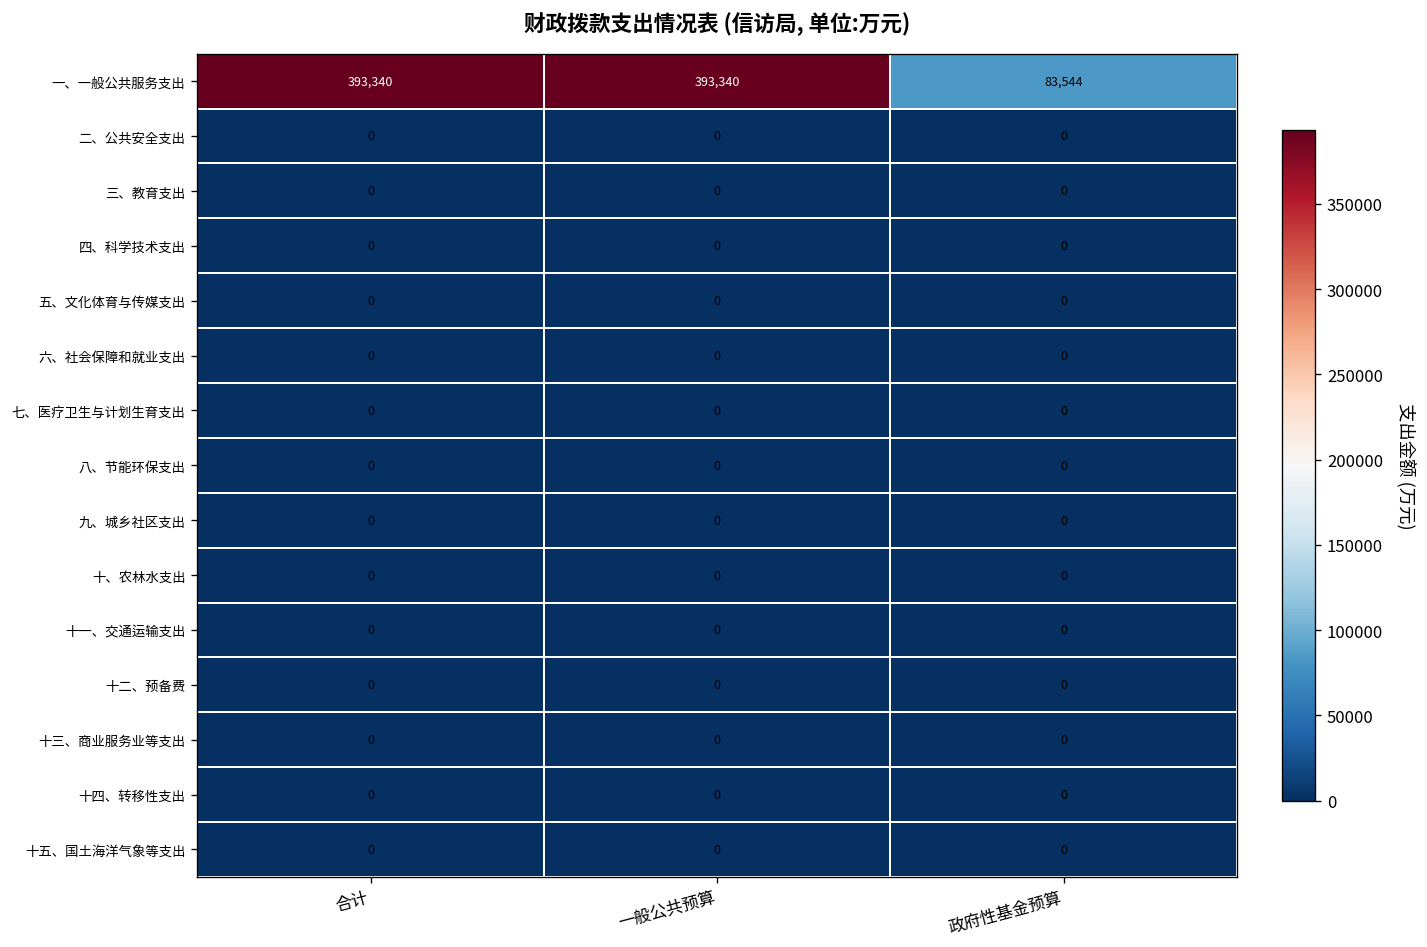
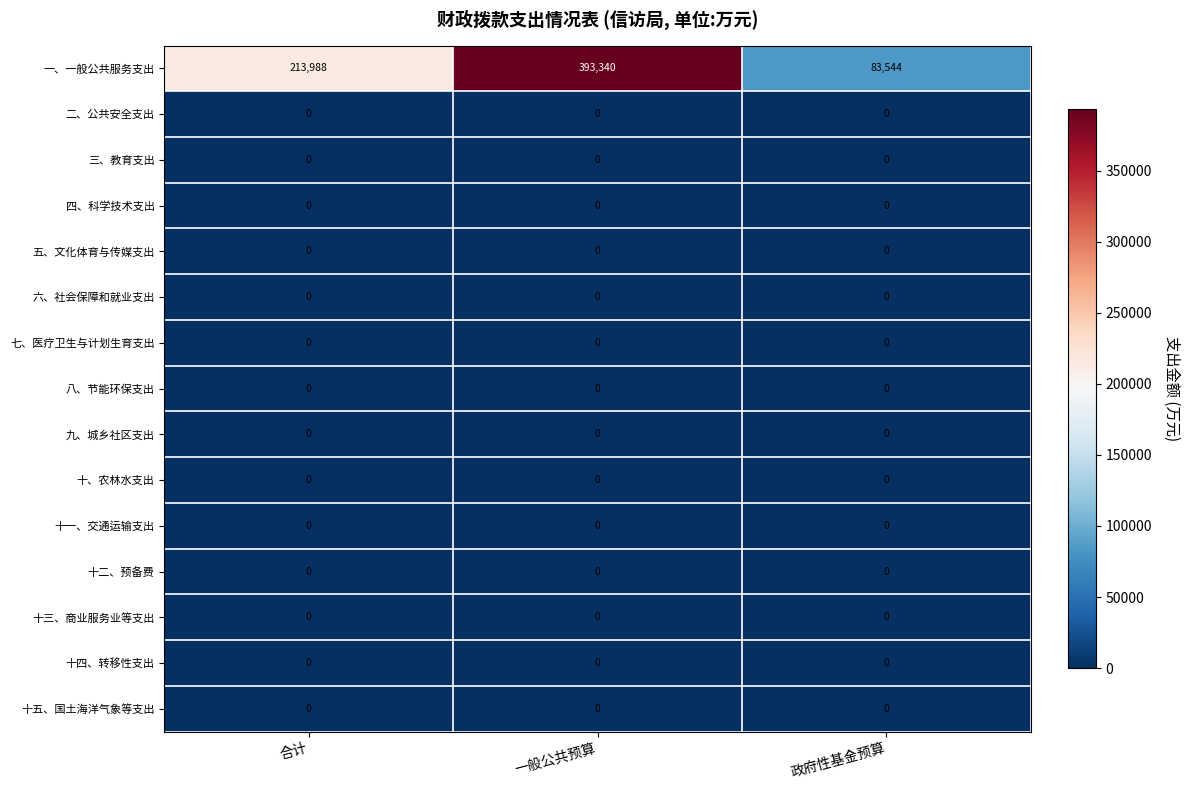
  {
    "一、一般公共服务支出": {
-     "合计": "393,340",
+     "合计": "213,988",
      "一般公共预算": "393,340",
      "政府性基金预算": "83,544"
    },
    "二、公共安全支出": {
      "合计": "0",
      "一般公共预算": "0",
      "政府性基金预算": "0"
    },
    "三、教育支出": {
      "合计": "0",
      "一般公共预算": "0",
      "政府性基金预算": "0"
    },
    "四、科学技术支出": {
      "合计": "0",
      "一般公共预算": "0",
      "政府性基金预算": "0"
    },
    "五、文化体育与传媒支出": {
      "合计": "0",
      "一般公共预算": "0",
      "政府性基金预算": "0"
    },
    "六、社会保障和就业支出": {
      "合计": "0",
      "一般公共预算": "0",
      "政府性基金预算": "0"
    },
    "七、医疗卫生与计划生育支出": {
      "合计": "0",
      "一般公共预算": "0",
      "政府性基金预算": "0"
    },
    "八、节能环保支出": {
      "合计": "0",
      "一般公共预算": "0",
      "政府性基金预算": "0"
    },
    "九、城乡社区支出": {
      "合计": "0",
      "一般公共预算": "0",
      "政府性基金预算": "0"
    },
    "十、农林水支出": {
      "合计": "0",
      "一般公共预算": "0",
      "政府性基金预算": "0"
    },
    "十一、交通运输支出": {
      "合计": "0",
      "一般公共预算": "0",
      "政府性基金预算": "0"
    },
    "十二、预备费": {
      "合计": "0",
      "一般公共预算": "0",
      "政府性基金预算": "0"
    },
    "十三、商业服务业等支出": {
      "合计": "0",
      "一般公共预算": "0",
      "政府性基金预算": "0"
    },
    "十四、转移性支出": {
      "合计": "0",
      "一般公共预算": "0",
      "政府性基金预算": "0"
    },
    "十五、国土海洋气象等支出": {
      "合计": "0",
      "一般公共预算": "0",
      "政府性基金预算": "0"
    }
  }
